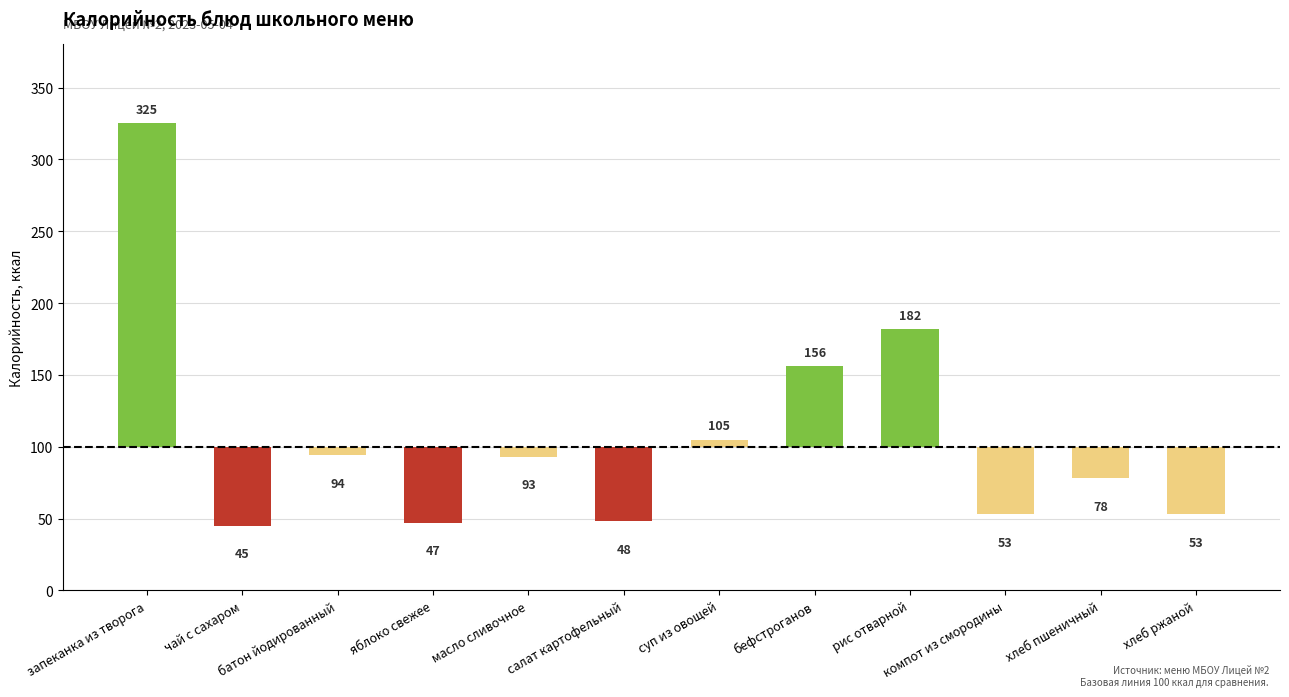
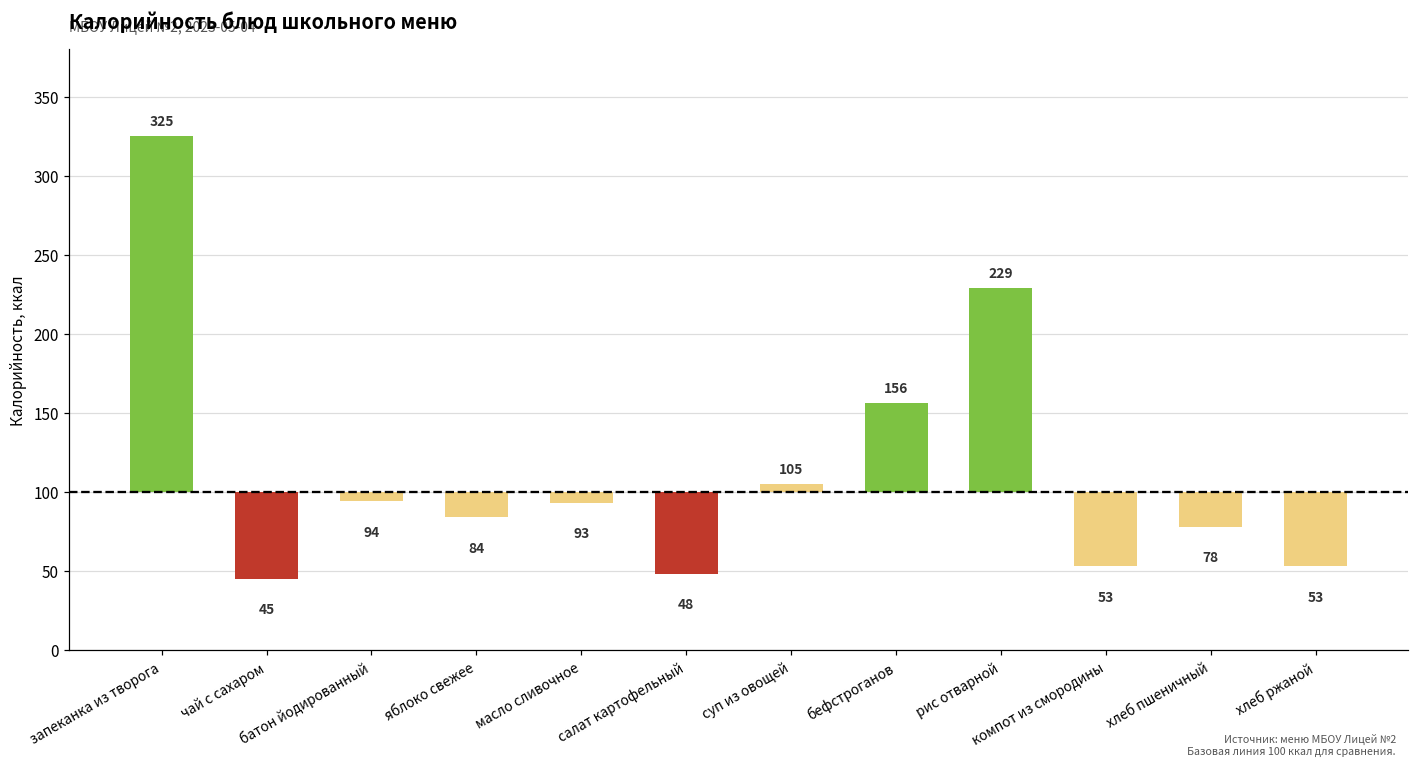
  {
-   "яблоко свежее": 47,
-   "рис отварной": 182
+   "яблоко свежее": 84,
+   "рис отварной": 229
  }
